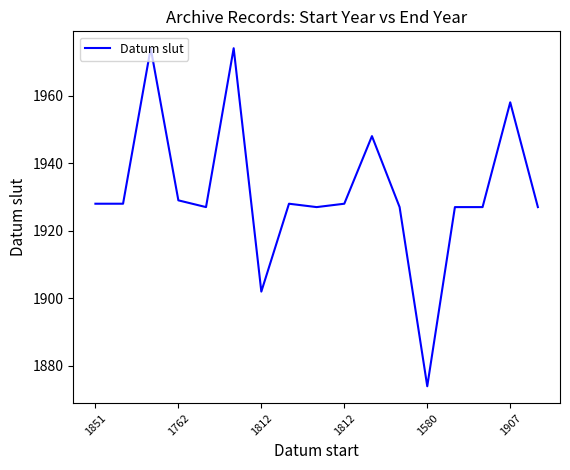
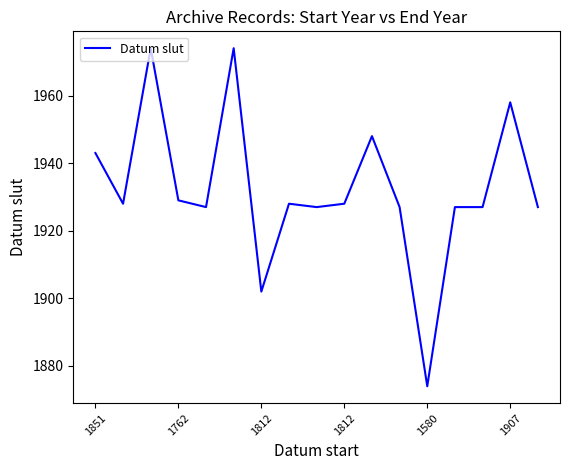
  {
-   "1851": 1928,
+   "1851": 1943,
    "1762": 1929,
    "1580": 1874,
    "1907": 1958
  }
